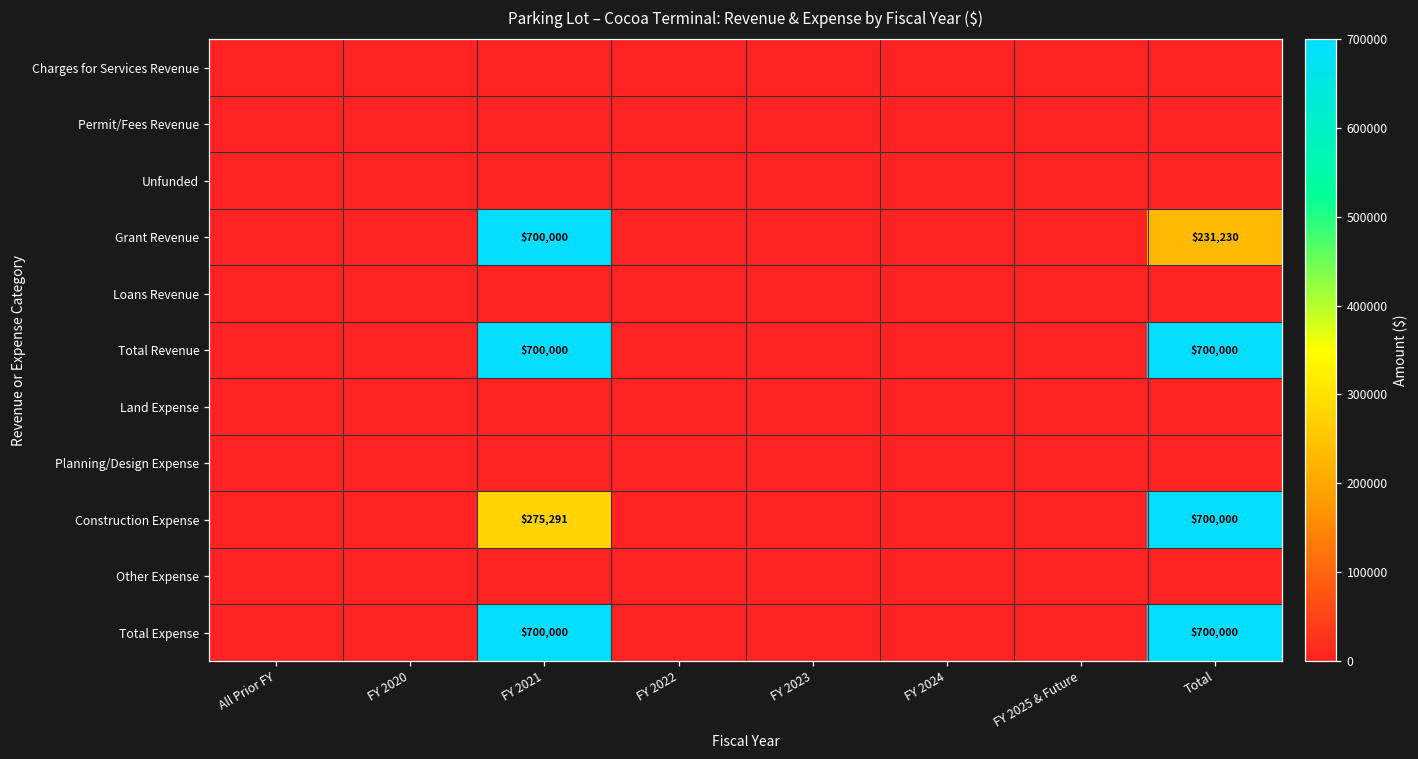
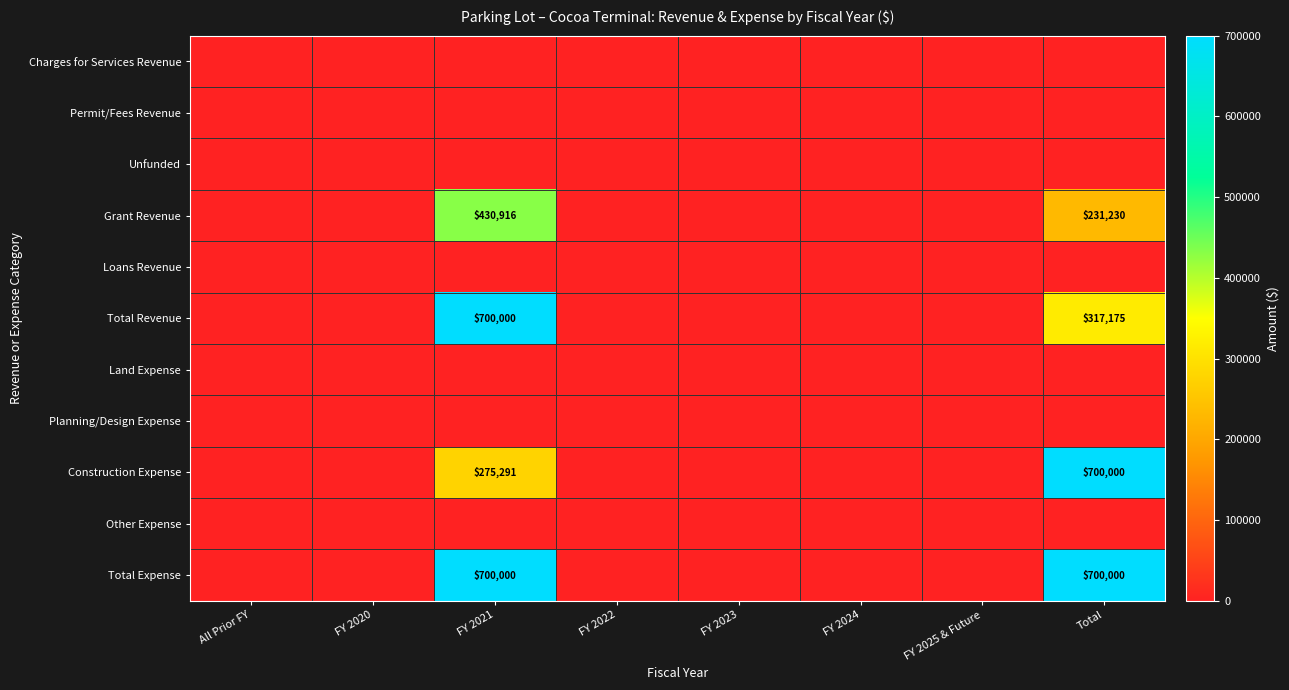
  {
    "Grant Revenue": {
-     "FY 2021": "$700,000",
+     "FY 2021": "$430,916",
      "Total": "$231,230"
    },
    "Total Revenue": {
      "FY 2021": "$700,000",
-     "Total": "$700,000"
+     "Total": "$317,175"
    },
    "Construction Expense": {
      "FY 2021": "$275,291",
      "Total": "$700,000"
    },
    "Total Expense": {
      "FY 2021": "$700,000",
      "Total": "$700,000"
    }
  }
